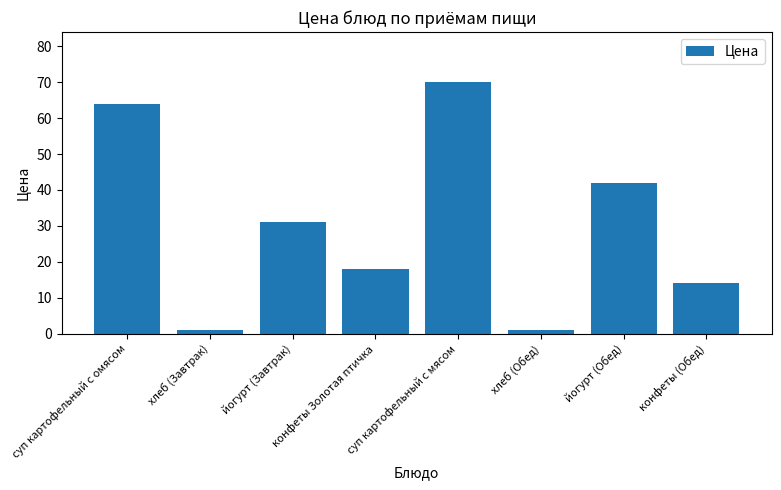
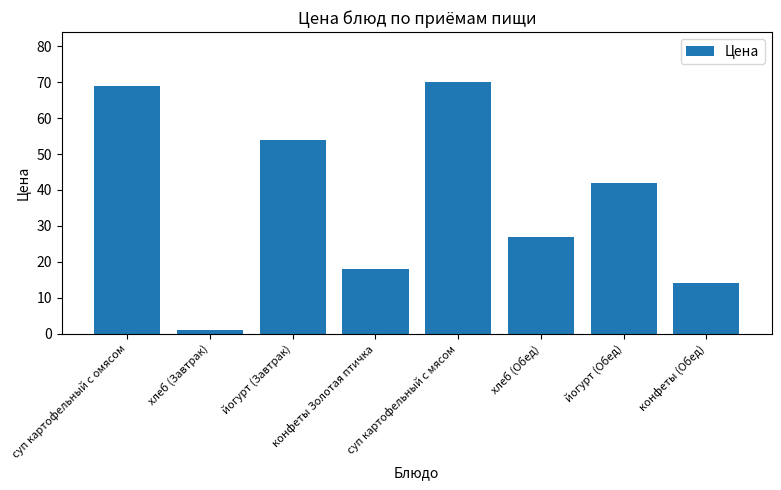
  {
-   "суп картофельный с омясом": 64,
+   "суп картофельный с омясом": 69,
    "хлеб (Завтрак)": 1,
-   "йогурт (Завтрак)": 31,
+   "йогурт (Завтрак)": 54,
    "конфеты Золотая птичка": 18,
    "суп картофельный с мясом": 70,
-   "хлеб (Обед)": 1,
+   "хлеб (Обед)": 27,
    "йогурт (Обед)": 42,
    "конфеты (Обед)": 14
  }
